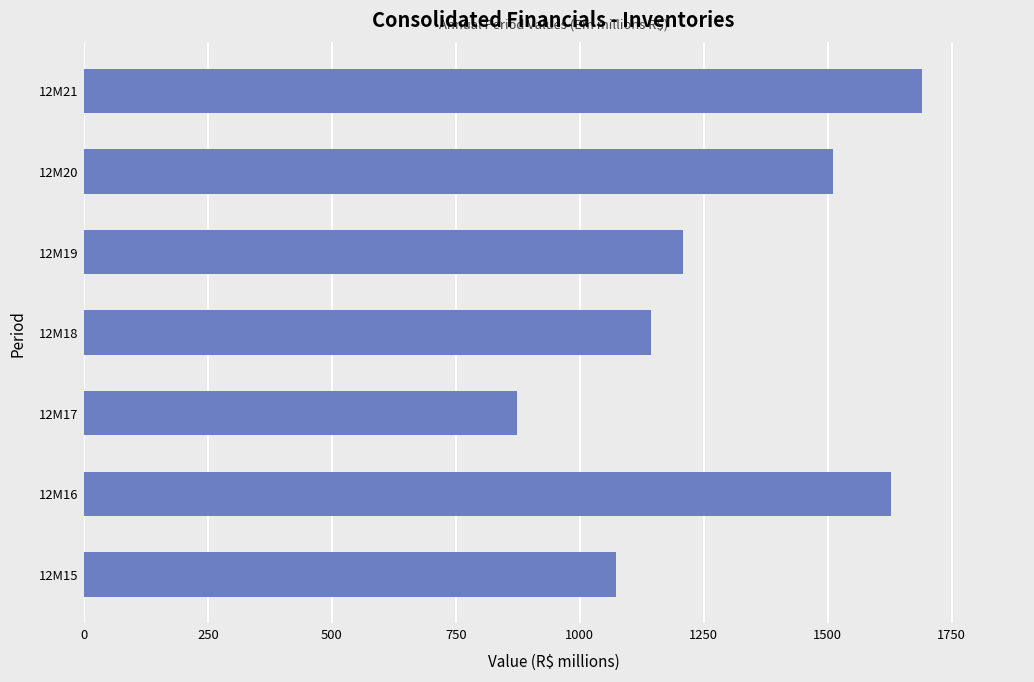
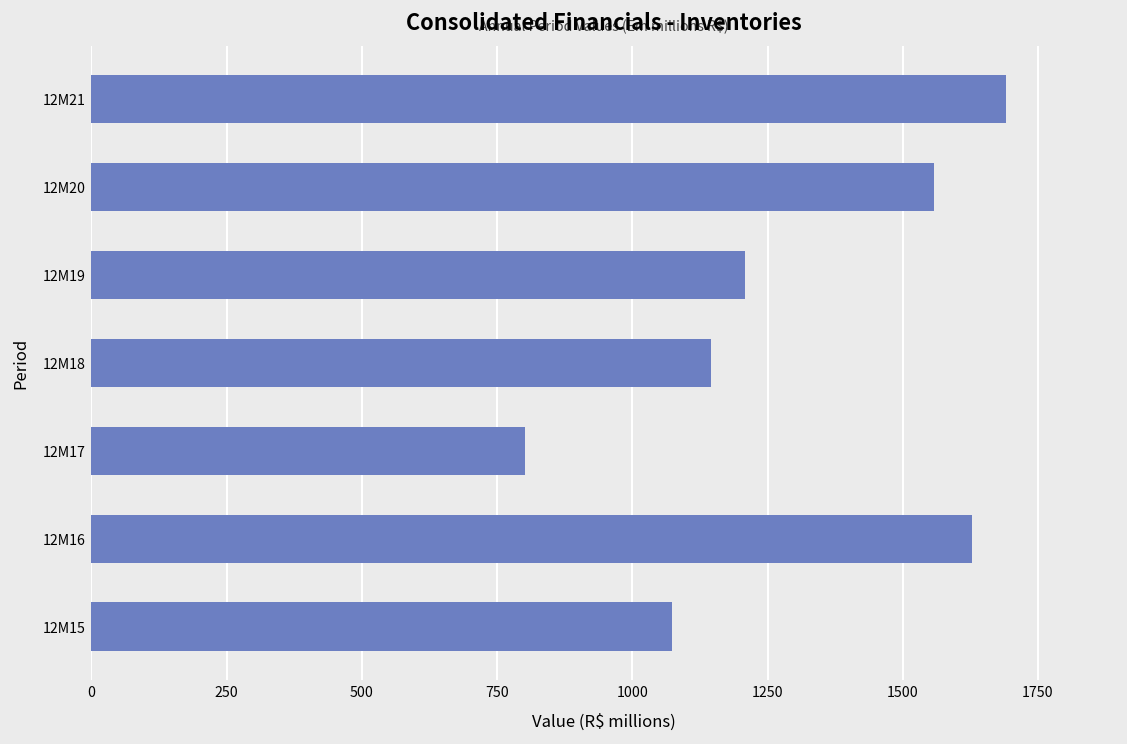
  {
    "12M21": 1690,
-   "12M20": 1510,
+   "12M20": 1560,
    "12M19": 1210,
    "12M18": 1140,
-   "12M17": 870,
+   "12M17": 800,
    "12M16": 1630,
    "12M15": 1070
  }
